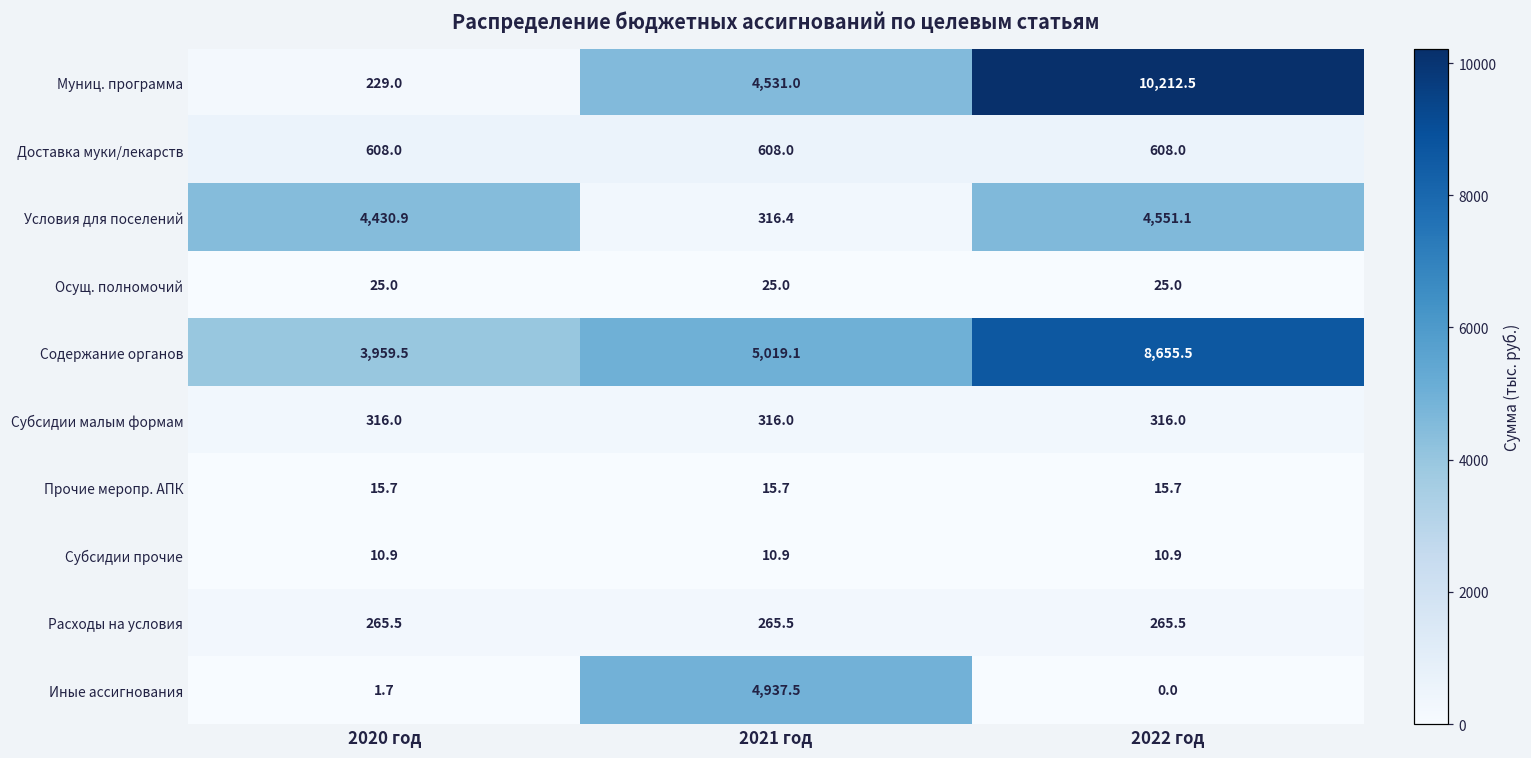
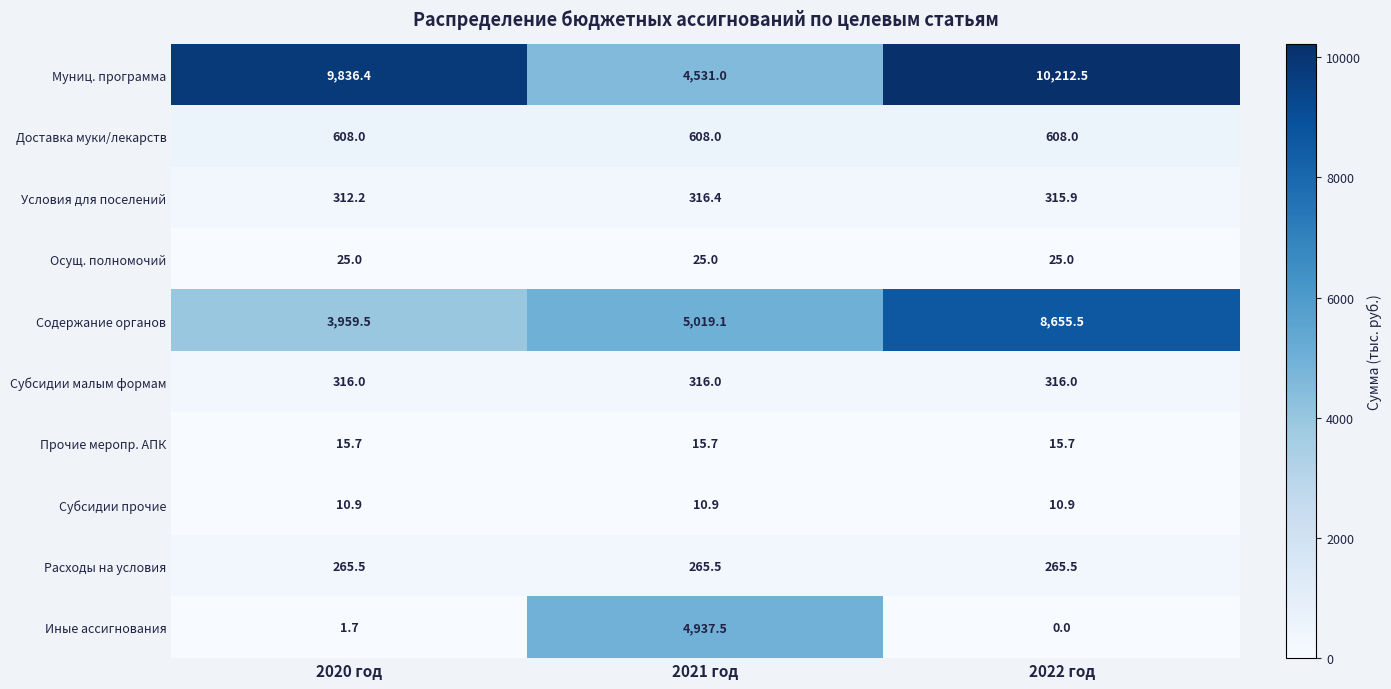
  {
    "Муниц. программа": {
-     "2020 год": "229.0",
+     "2020 год": "9,836.4",
      "2021 год": "4,531.0",
      "2022 год": "10,212.5"
    },
    "Доставка муки/лекарств": {
      "2020 год": "608.0",
      "2021 год": "608.0",
      "2022 год": "608.0"
    },
    "Условия для поселений": {
-     "2020 год": "4,430.9",
+     "2020 год": "312.2",
      "2021 год": "316.4",
-     "2022 год": "4,551.1"
+     "2022 год": "315.9"
    },
    "Осущ. полномочий": {
      "2020 год": "25.0",
      "2021 год": "25.0",
      "2022 год": "25.0"
    },
    "Содержание органов": {
      "2020 год": "3,959.5",
      "2021 год": "5,019.1",
      "2022 год": "8,655.5"
    },
    "Субсидии малым формам": {
      "2020 год": "316.0",
      "2021 год": "316.0",
      "2022 год": "316.0"
    },
    "Прочие меропр. АПК": {
      "2020 год": "15.7",
      "2021 год": "15.7",
      "2022 год": "15.7"
    },
    "Субсидии прочие": {
      "2020 год": "10.9",
      "2021 год": "10.9",
      "2022 год": "10.9"
    },
    "Расходы на условия": {
      "2020 год": "265.5",
      "2021 год": "265.5",
      "2022 год": "265.5"
    },
    "Иные ассигнования": {
      "2020 год": "1.7",
      "2021 год": "4,937.5",
      "2022 год": "0.0"
    }
  }
